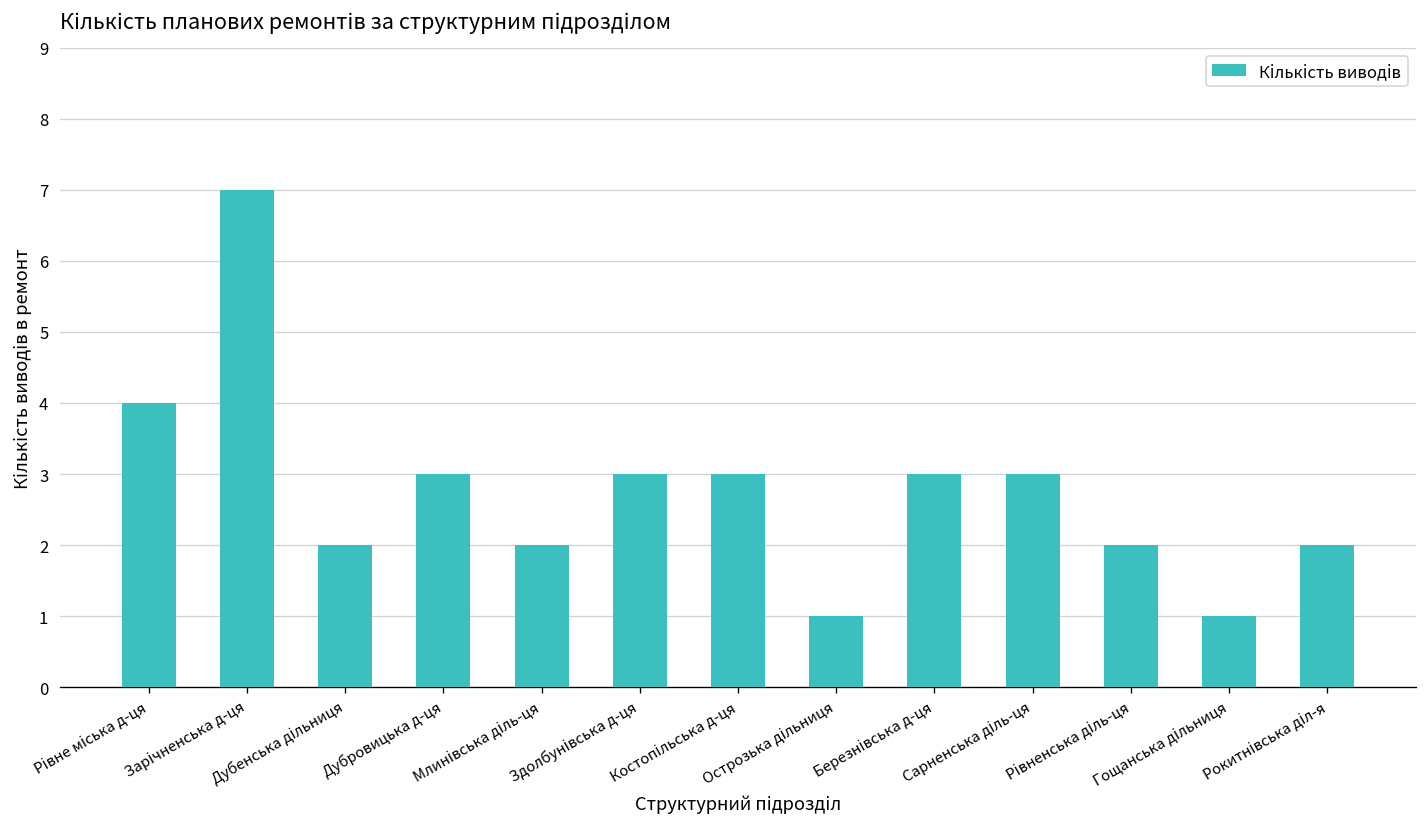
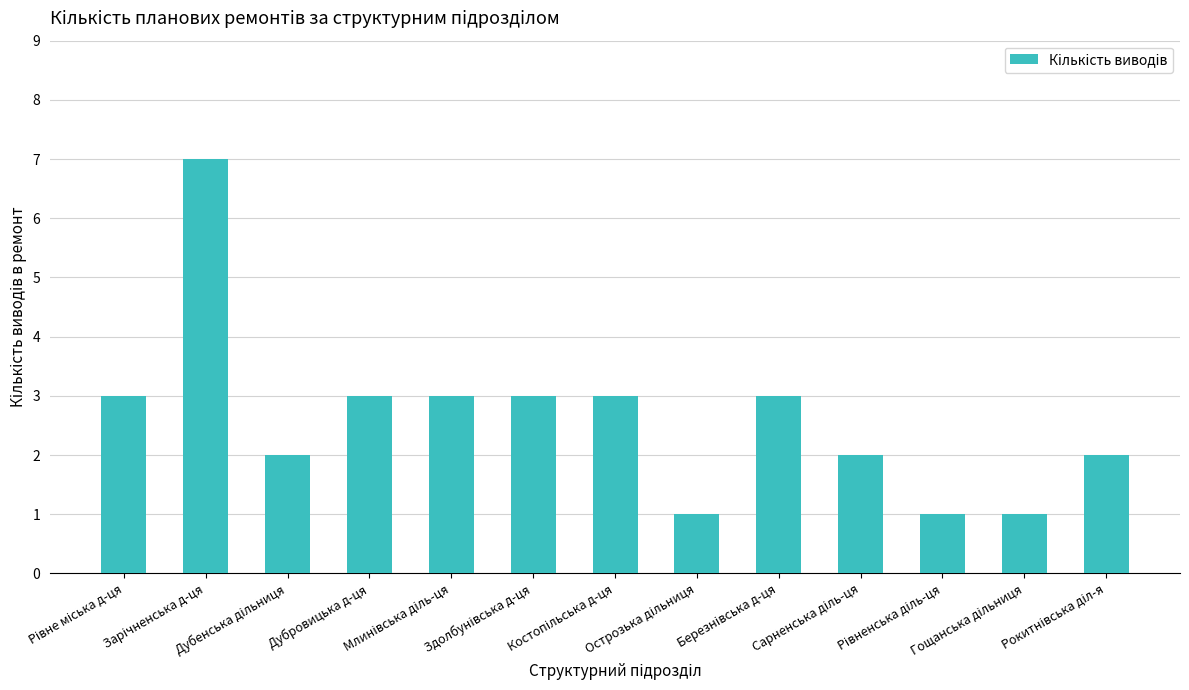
  {
-   "Рівне міська д-ця": 4,
+   "Рівне міська д-ця": 3,
    "Зарічненська д-ця": 7,
    "Дубенська дільниця": 2,
    "Дубровицька д-ця": 3,
-   "Млинівська діль-ця": 2,
+   "Млинівська діль-ця": 3,
    "Здолбунівська д-ця": 3,
    "Костопільська д-ця": 3,
    "Острозька дільниця": 1,
    "Березнівська д-ця": 3,
-   "Сарненська діль-ця": 3,
-   "Рівненська діль-ця": 2,
+   "Сарненська діль-ця": 2,
+   "Рівненська діль-ця": 1,
    "Гощанська дільниця": 1,
    "Рокитнівська діл-я": 2
  }
